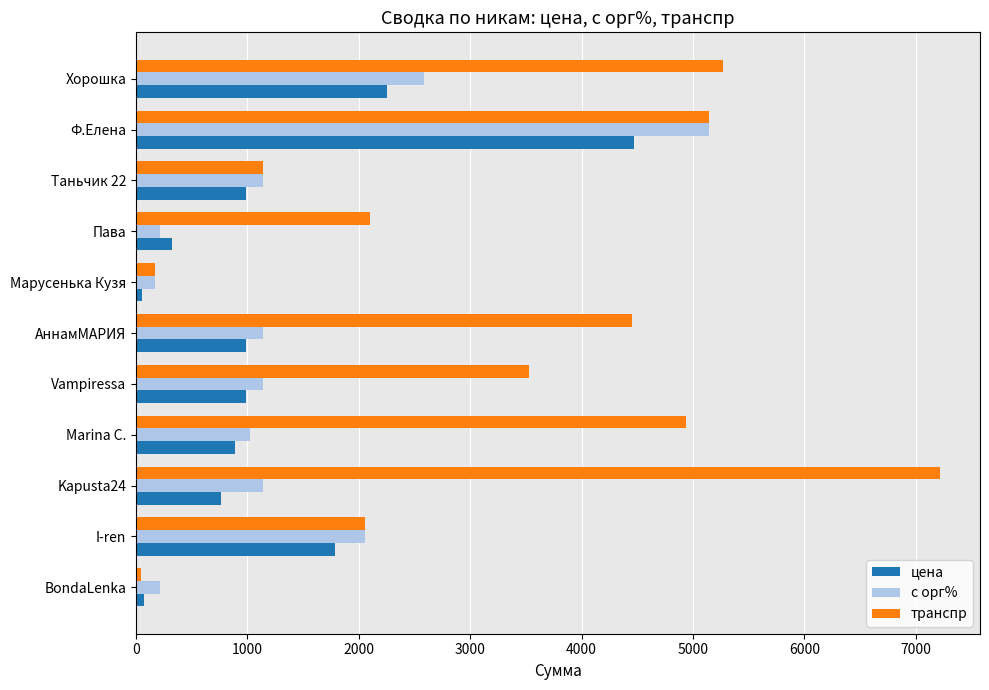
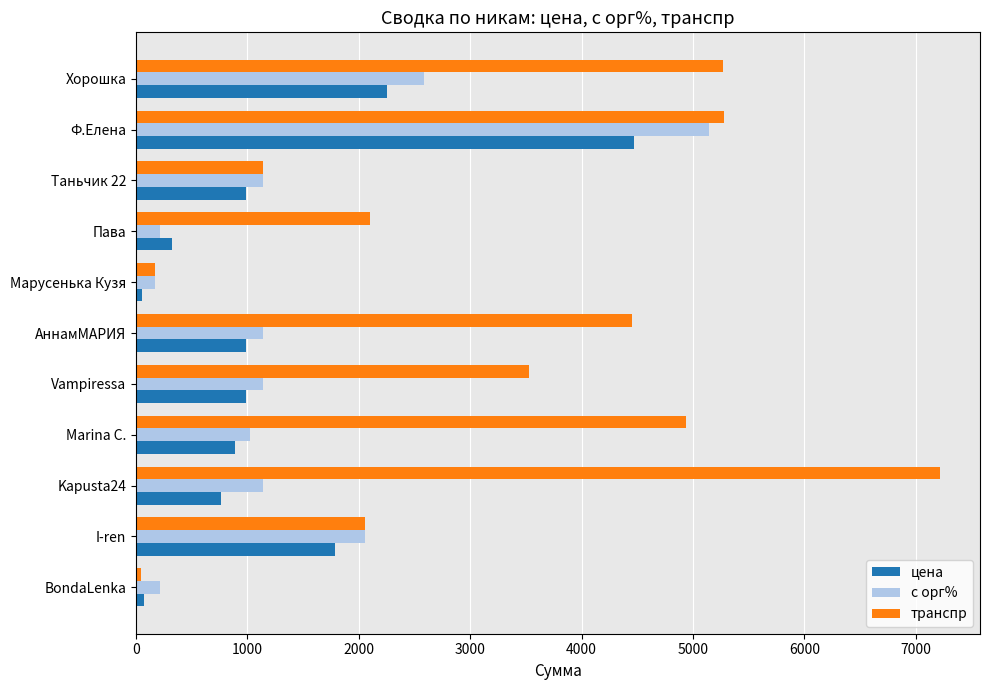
  {
    "цена": {
      "Хорошка": 2250,
      "Ф.Елена": 4470,
      "Таньчик 22": 990,
      "Пава": 330,
      "Марусенька Кузя": 50,
      "АннамМАРИЯ": 990,
      "Vampiressa": 990,
      "Marina C.": 890,
      "Kapusta24": 770,
      "I-ren": 1790,
      "BondaLenka": 70
    },
    "с орг%": {
      "Хорошка": 2590,
      "Ф.Елена": 5140,
      "Таньчик 22": 1140,
      "Пава": 220,
      "Марусенька Кузя": 170,
      "АннамМАРИЯ": 1140,
      "Vampiressa": 1140,
      "Marina C.": 1020,
      "Kapusta24": 1140,
      "I-ren": 2060,
      "BondaLenka": 220
    },
    "транспр": {
      "Хорошка": 5270,
-     "Ф.Елена": 5140,
+     "Ф.Елена": 5280,
      "Таньчик 22": 1140,
      "Пава": 2100,
      "Марусенька Кузя": 180,
      "АннамМАРИЯ": 4450,
      "Vampiressa": 3530,
      "Marina C.": 4930,
      "Kapusta24": 7220,
      "I-ren": 2060,
      "BondaLenka": 50
    }
  }
